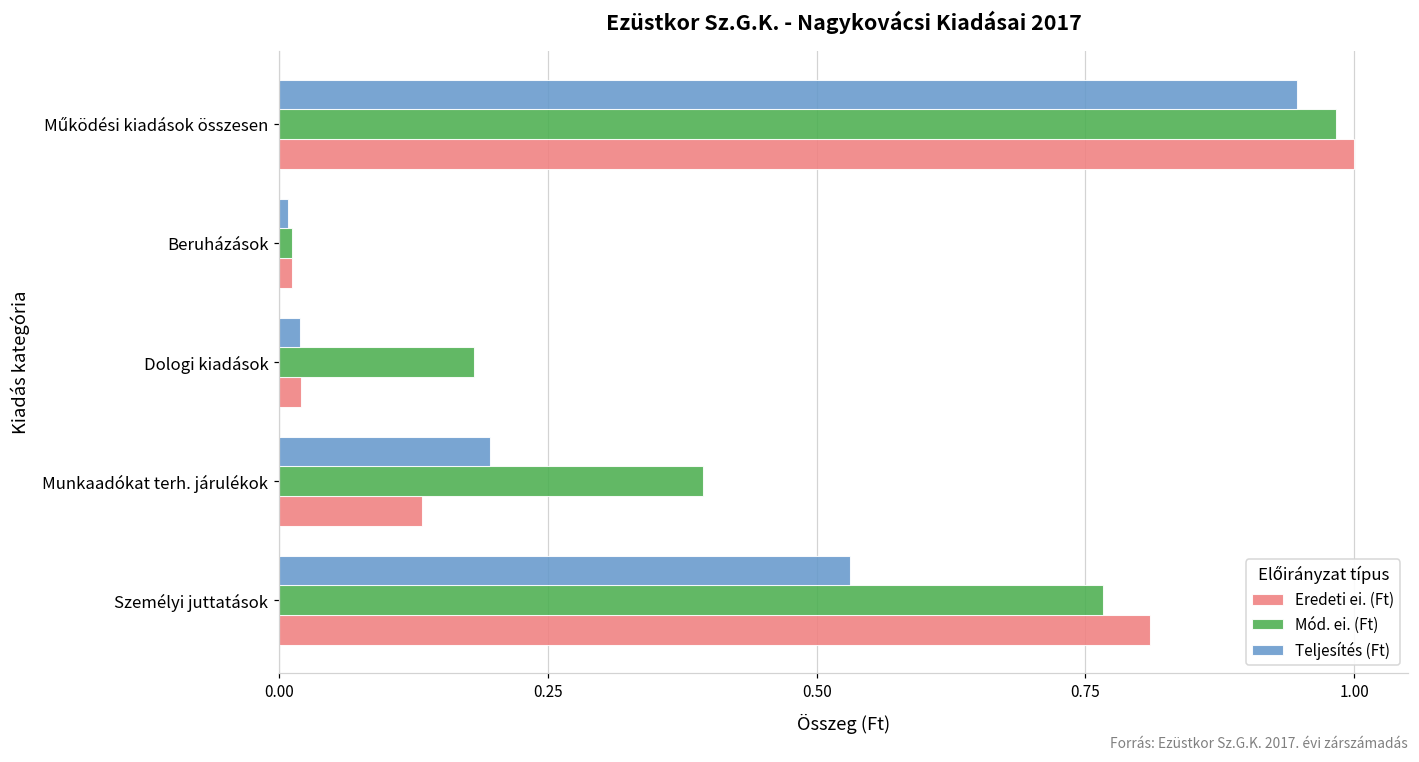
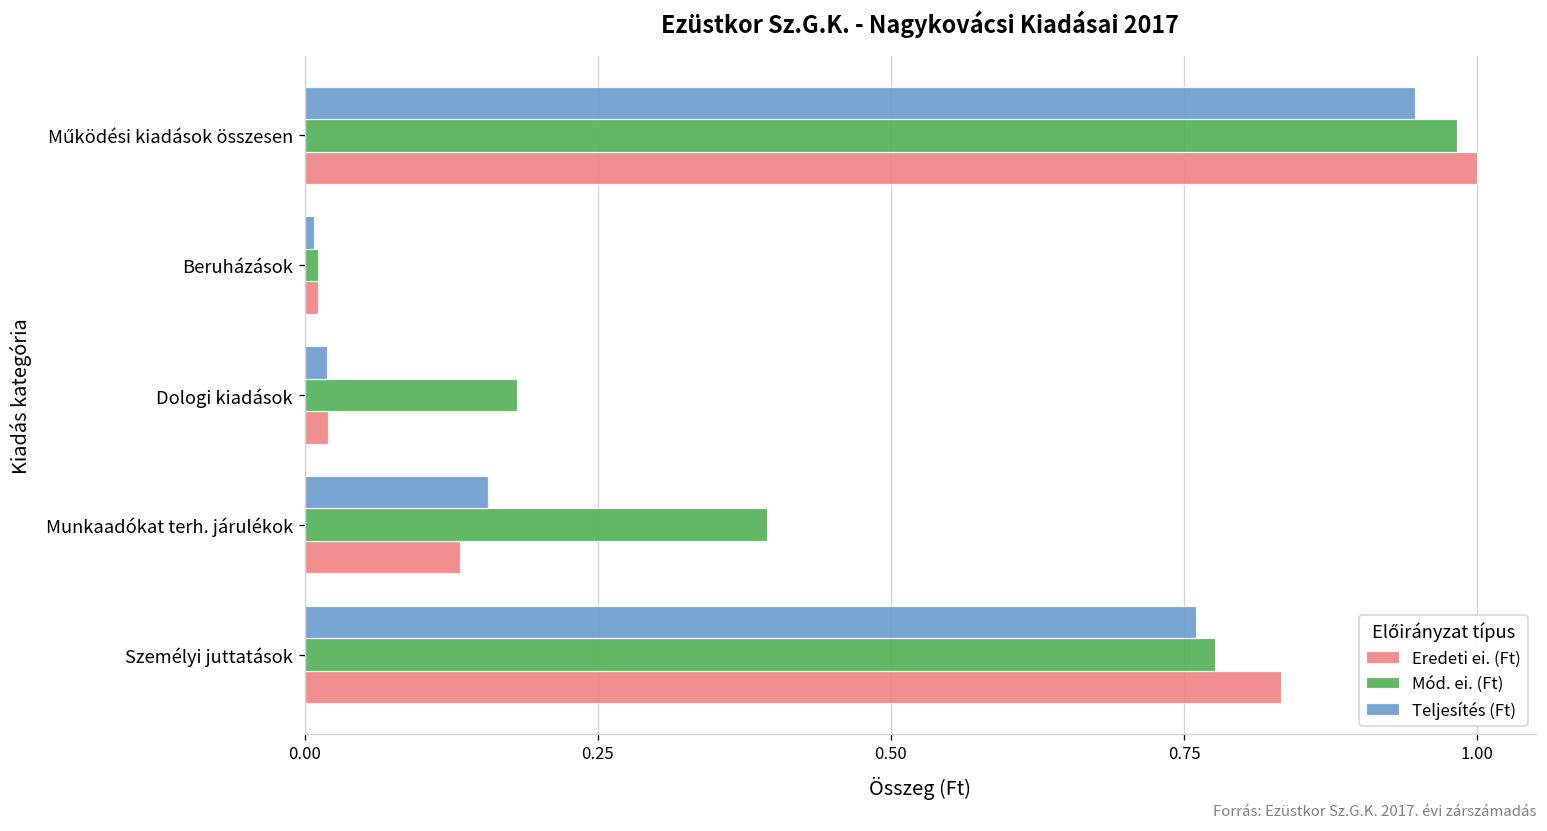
  {
    "Eredeti ei. (Ft)": {
      "Működési kiadások összesen": 1.00,
      "Beruházások": 0.01,
      "Dologi kiadások": 0.02,
      "Munkaadókat terh. járulékok": 0.13,
-     "Személyi juttatások": 0.81
+     "Személyi juttatások": 0.83
    },
    "Mód. ei. (Ft)": {
      "Működési kiadások összesen": 0.98,
      "Beruházások": 0.01,
      "Dologi kiadások": 0.18,
      "Munkaadókat terh. járulékok": 0.39,
-     "Személyi juttatások": 0.77
+     "Személyi juttatások": 0.78
    },
    "Teljesítés (Ft)": {
      "Működési kiadások összesen": 0.95,
      "Beruházások": 0.01,
      "Dologi kiadások": 0.02,
-     "Munkaadókat terh. járulékok": 0.20,
-     "Személyi juttatások": 0.53
+     "Munkaadókat terh. járulékok": 0.16,
+     "Személyi juttatások": 0.76
    }
  }
